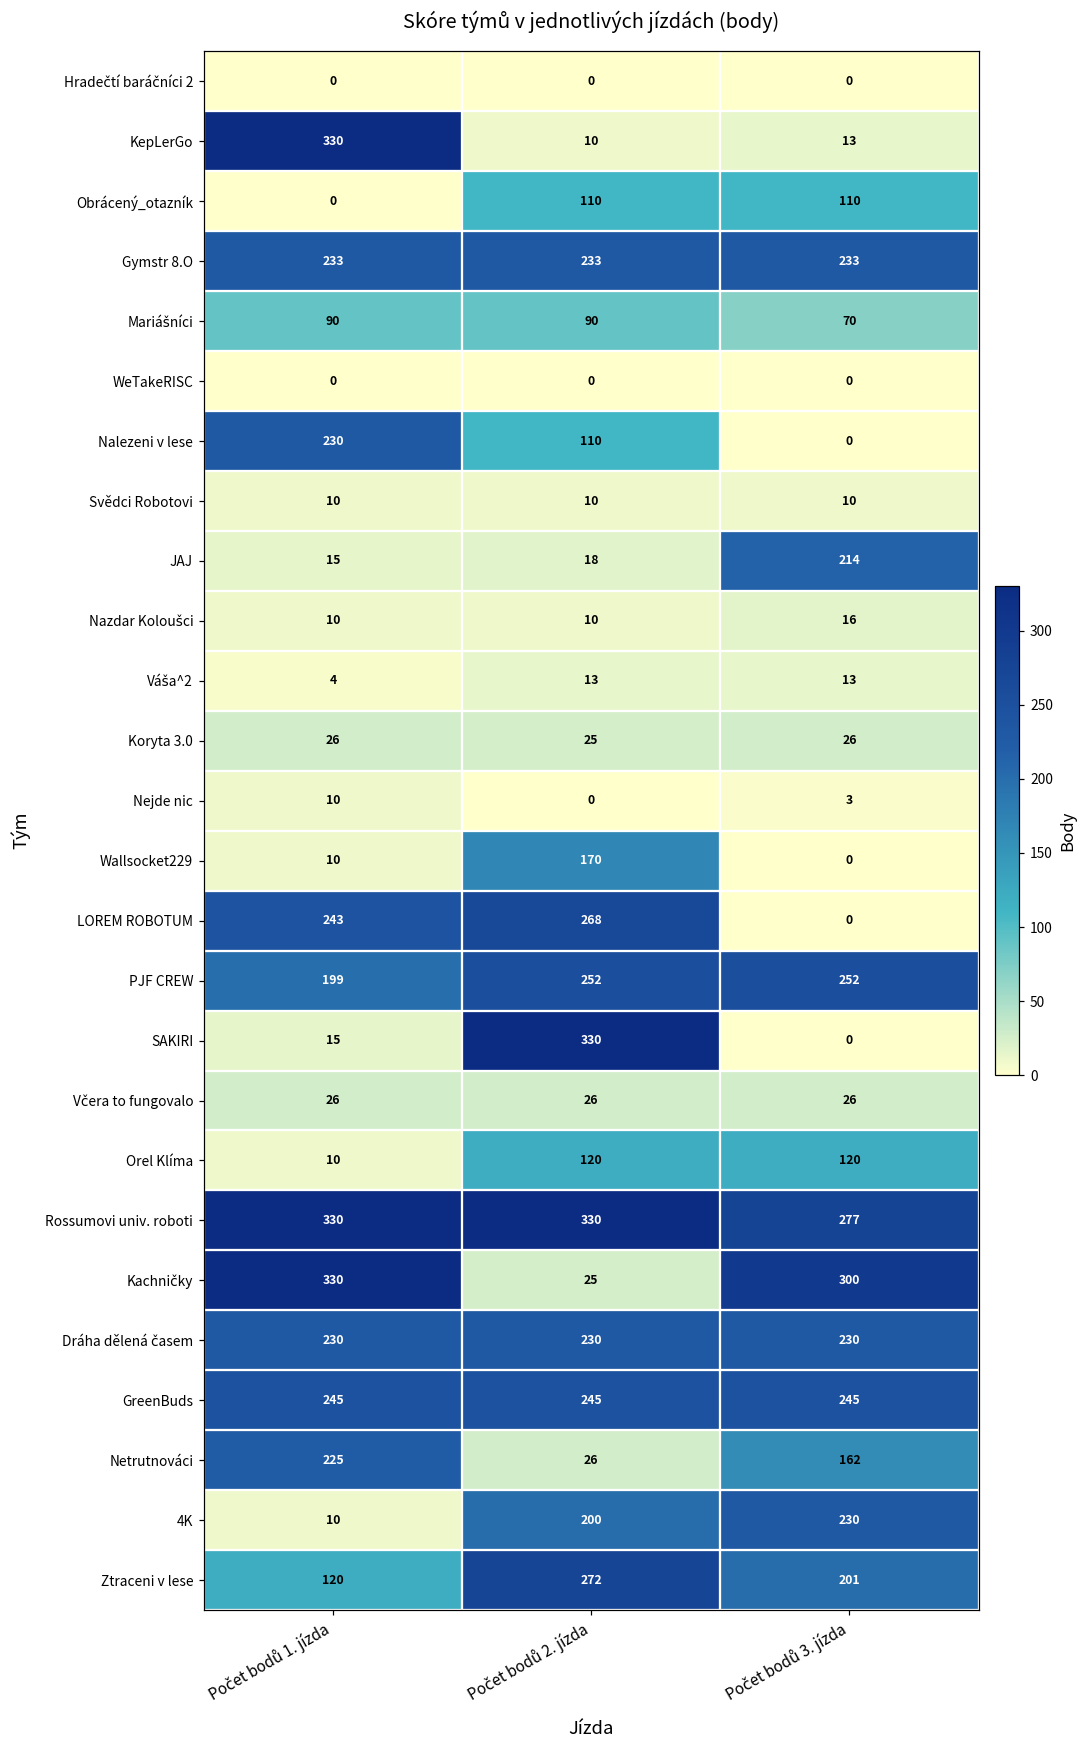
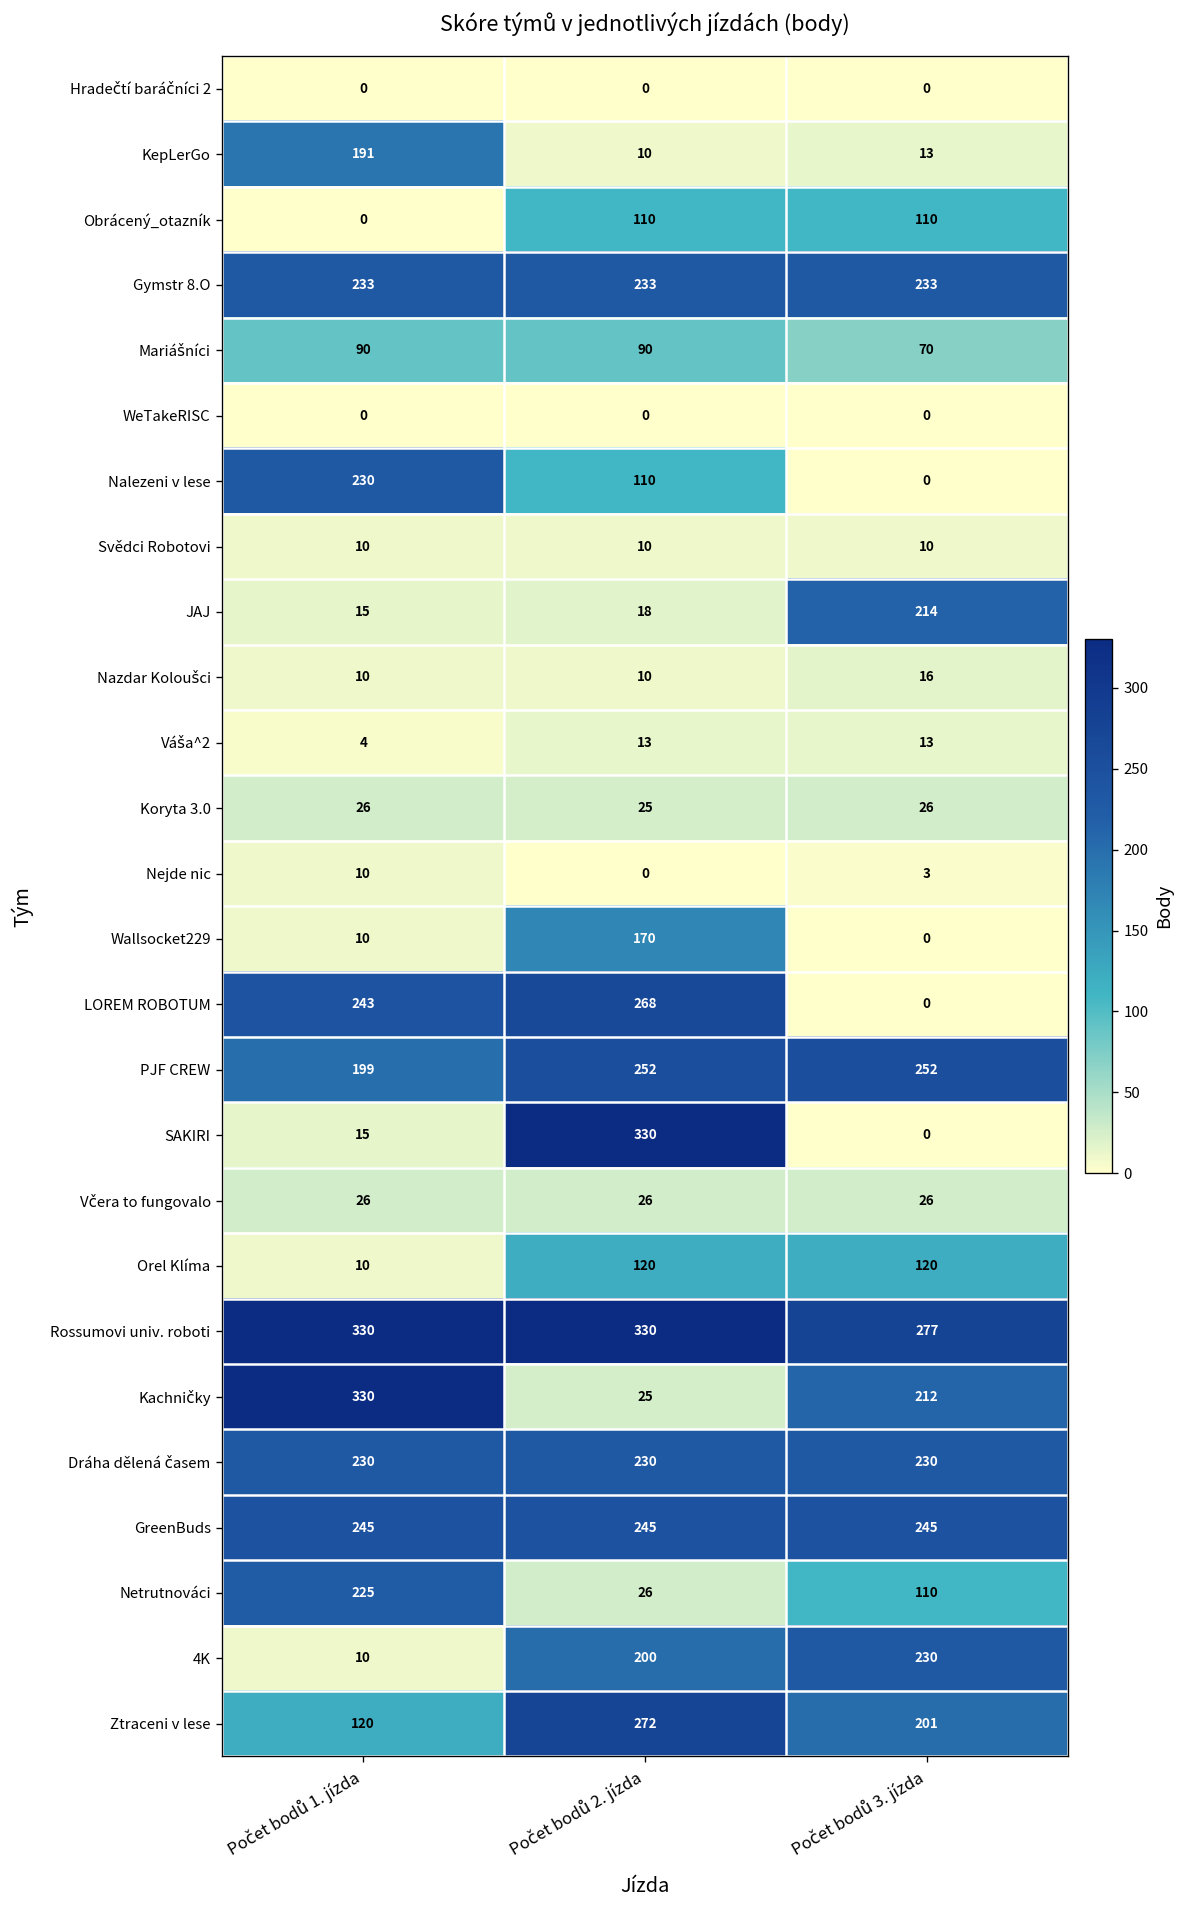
  {
    "Hradečtí baráčníci 2": {
      "Počet bodů 1. jízda": 0,
      "Počet bodů 2. jízda": 0,
      "Počet bodů 3. jízda": 0
    },
    "KepLerGo": {
-     "Počet bodů 1. jízda": 330,
+     "Počet bodů 1. jízda": 191,
      "Počet bodů 2. jízda": 10,
      "Počet bodů 3. jízda": 13
    },
    "Obrácený_otazník": {
      "Počet bodů 1. jízda": 0,
      "Počet bodů 2. jízda": 110,
      "Počet bodů 3. jízda": 110
    },
    "Gymstr 8.O": {
      "Počet bodů 1. jízda": 233,
      "Počet bodů 2. jízda": 233,
      "Počet bodů 3. jízda": 233
    },
    "Mariášníci": {
      "Počet bodů 1. jízda": 90,
      "Počet bodů 2. jízda": 90,
      "Počet bodů 3. jízda": 70
    },
    "WeTakeRISC": {
      "Počet bodů 1. jízda": 0,
      "Počet bodů 2. jízda": 0,
      "Počet bodů 3. jízda": 0
    },
    "Nalezeni v lese": {
      "Počet bodů 1. jízda": 230,
      "Počet bodů 2. jízda": 110,
      "Počet bodů 3. jízda": 0
    },
    "Svědci Robotovi": {
      "Počet bodů 1. jízda": 10,
      "Počet bodů 2. jízda": 10,
      "Počet bodů 3. jízda": 10
    },
    "JAJ": {
      "Počet bodů 1. jízda": 15,
      "Počet bodů 2. jízda": 18,
      "Počet bodů 3. jízda": 214
    },
    "Nazdar Koloušci": {
      "Počet bodů 1. jízda": 10,
      "Počet bodů 2. jízda": 10,
      "Počet bodů 3. jízda": 16
    },
    "Váša^2": {
      "Počet bodů 1. jízda": 4,
      "Počet bodů 2. jízda": 13,
      "Počet bodů 3. jízda": 13
    },
    "Koryta 3.0": {
      "Počet bodů 1. jízda": 26,
      "Počet bodů 2. jízda": 25,
      "Počet bodů 3. jízda": 26
    },
    "Nejde nic": {
      "Počet bodů 1. jízda": 10,
      "Počet bodů 2. jízda": 0,
      "Počet bodů 3. jízda": 3
    },
    "Wallsocket229": {
      "Počet bodů 1. jízda": 10,
      "Počet bodů 2. jízda": 170,
      "Počet bodů 3. jízda": 0
    },
    "LOREM ROBOTUM": {
      "Počet bodů 1. jízda": 243,
      "Počet bodů 2. jízda": 268,
      "Počet bodů 3. jízda": 0
    },
    "PJF CREW": {
      "Počet bodů 1. jízda": 199,
      "Počet bodů 2. jízda": 252,
      "Počet bodů 3. jízda": 252
    },
    "SAKIRI": {
      "Počet bodů 1. jízda": 15,
      "Počet bodů 2. jízda": 330,
      "Počet bodů 3. jízda": 0
    },
    "Včera to fungovalo": {
      "Počet bodů 1. jízda": 26,
      "Počet bodů 2. jízda": 26,
      "Počet bodů 3. jízda": 26
    },
    "Orel Klíma": {
      "Počet bodů 1. jízda": 10,
      "Počet bodů 2. jízda": 120,
      "Počet bodů 3. jízda": 120
    },
    "Rossumovi univ. roboti": {
      "Počet bodů 1. jízda": 330,
      "Počet bodů 2. jízda": 330,
      "Počet bodů 3. jízda": 277
    },
    "Kachničky": {
      "Počet bodů 1. jízda": 330,
      "Počet bodů 2. jízda": 25,
-     "Počet bodů 3. jízda": 300
+     "Počet bodů 3. jízda": 212
    },
    "Dráha dělená časem": {
      "Počet bodů 1. jízda": 230,
      "Počet bodů 2. jízda": 230,
      "Počet bodů 3. jízda": 230
    },
    "GreenBuds": {
      "Počet bodů 1. jízda": 245,
      "Počet bodů 2. jízda": 245,
      "Počet bodů 3. jízda": 245
    },
    "Netrutnováci": {
      "Počet bodů 1. jízda": 225,
      "Počet bodů 2. jízda": 26,
-     "Počet bodů 3. jízda": 162
+     "Počet bodů 3. jízda": 110
    },
    "4K": {
      "Počet bodů 1. jízda": 10,
      "Počet bodů 2. jízda": 200,
      "Počet bodů 3. jízda": 230
    },
    "Ztraceni v lese": {
      "Počet bodů 1. jízda": 120,
      "Počet bodů 2. jízda": 272,
      "Počet bodů 3. jízda": 201
    }
  }
